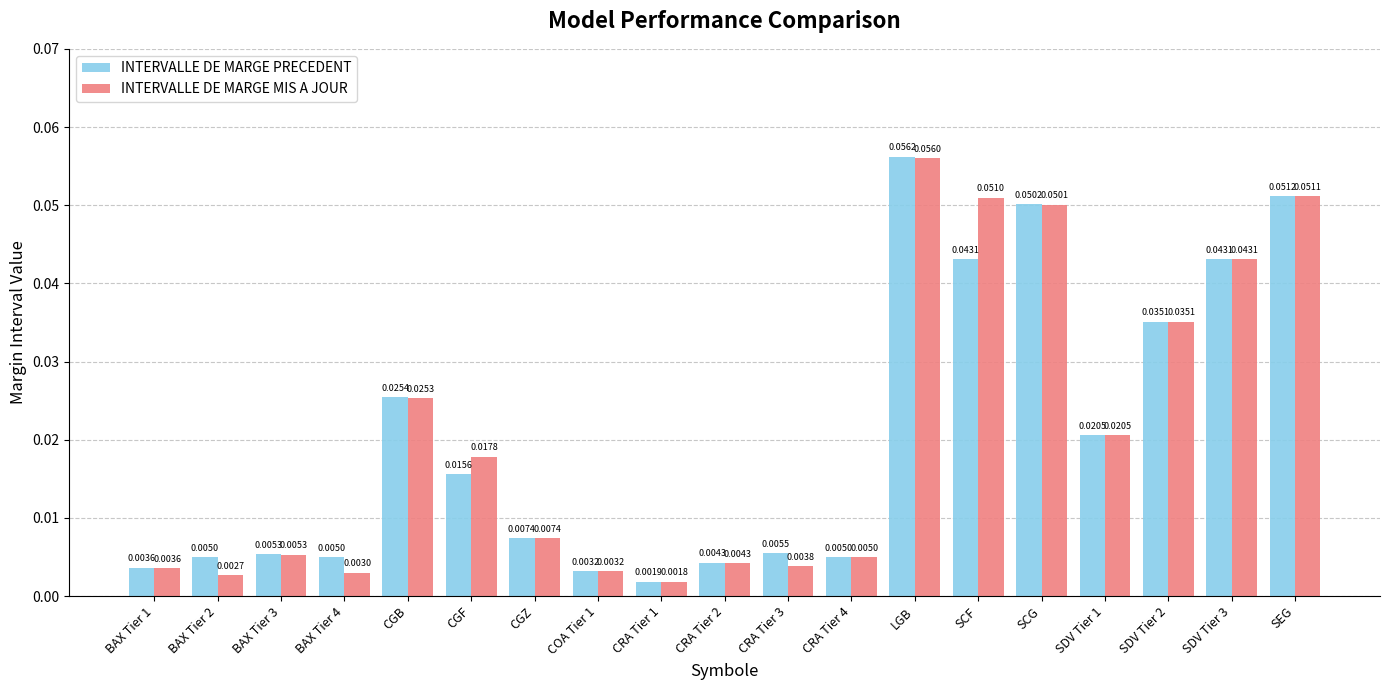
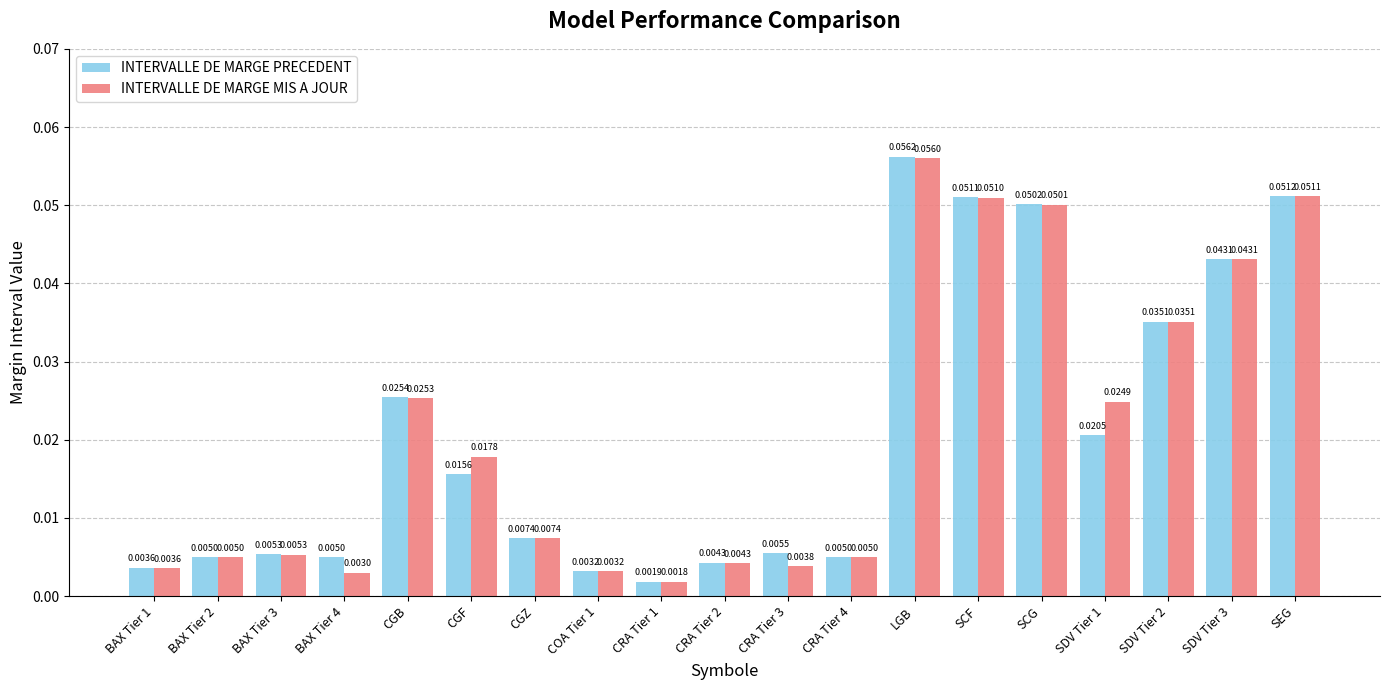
  {
    "INTERVALLE DE MARGE PRECEDENT": {
      "BAX Tier 1": 0.0036,
      "BAX Tier 2": 0.0050,
      "BAX Tier 3": 0.0053,
      "BAX Tier 4": 0.0050,
      "CGB": 0.0254,
      "CGF": 0.0156,
      "CGZ": 0.0074,
      "COA Tier 1": 0.0032,
      "CRA Tier 1": 0.0019,
      "CRA Tier 2": 0.0043,
      "CRA Tier 3": 0.0055,
      "CRA Tier 4": 0.0050,
      "LGB": 0.0562,
-     "SCF": 0.0431,
+     "SCF": 0.0511,
      "SCG": 0.0502,
      "SDV Tier 1": 0.0205,
      "SDV Tier 2": 0.0351,
      "SDV Tier 3": 0.0431,
      "SEG": 0.0512
    },
    "INTERVALLE DE MARGE MIS A JOUR": {
      "BAX Tier 1": 0.0036,
-     "BAX Tier 2": 0.0027,
+     "BAX Tier 2": 0.0050,
      "BAX Tier 3": 0.0053,
      "BAX Tier 4": 0.0030,
      "CGB": 0.0253,
      "CGF": 0.0178,
      "CGZ": 0.0074,
      "COA Tier 1": 0.0032,
      "CRA Tier 1": 0.0018,
      "CRA Tier 2": 0.0043,
      "CRA Tier 3": 0.0038,
      "CRA Tier 4": 0.0050,
      "LGB": 0.0560,
      "SCF": 0.0510,
      "SCG": 0.0501,
-     "SDV Tier 1": 0.0205,
+     "SDV Tier 1": 0.0249,
      "SDV Tier 2": 0.0351,
      "SDV Tier 3": 0.0431,
      "SEG": 0.0511
    }
  }
